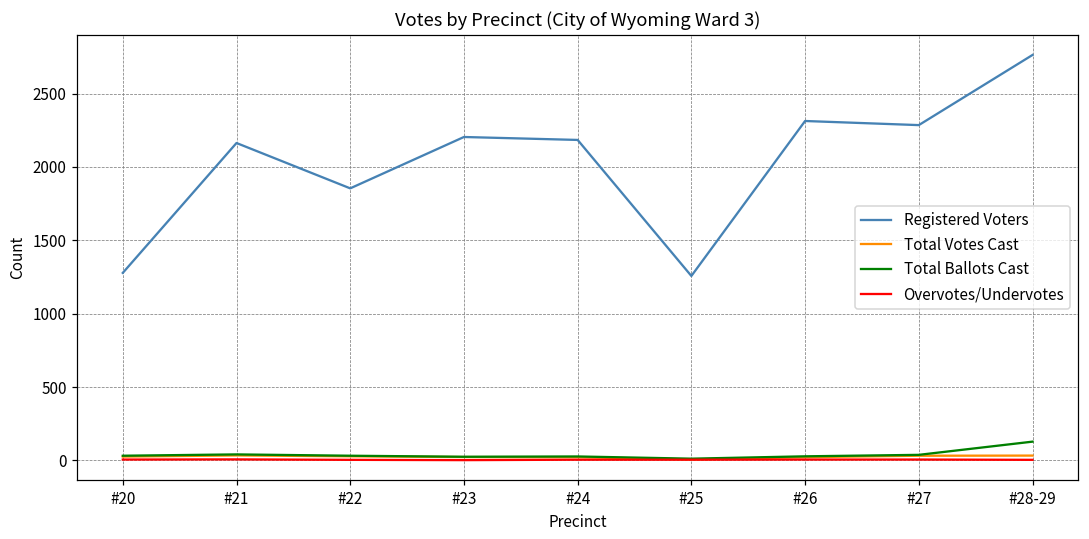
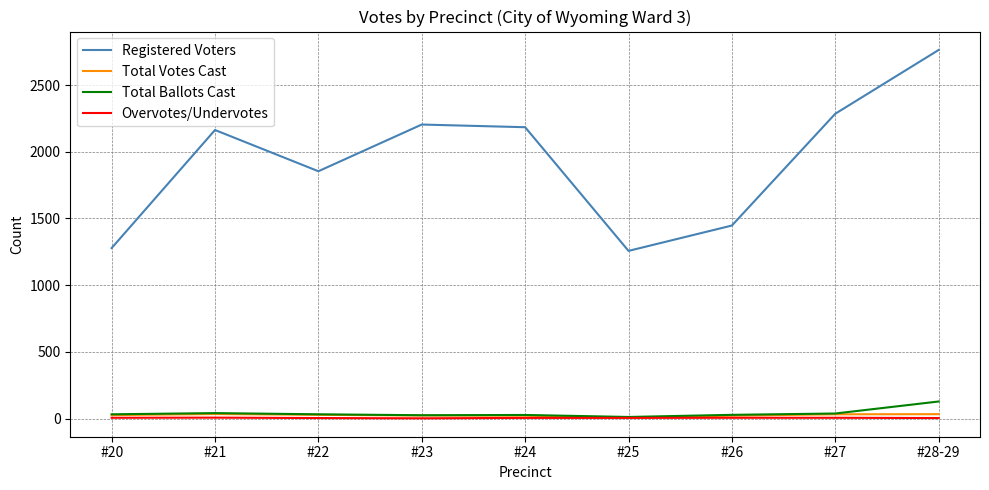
  {
    "Registered Voters": {
      "#20": 1280,
      "#21": 2160,
      "#22": 1850,
      "#23": 2200,
      "#24": 2180,
      "#25": 1260,
-     "#26": 2310,
+     "#26": 1450,
      "#27": 2290,
      "#28-29": 2760
    },
    "Total Votes Cast": {
      "#28-29": 30
    },
    "Total Ballots Cast": {
      "#28-29": 130
    },
    "Overvotes/Undervotes": {
      "#20": 10,
      "#21": 10,
      "#22": 0,
      "#23": 0,
      "#27": 10,
      "#28-29": 0
    }
  }
